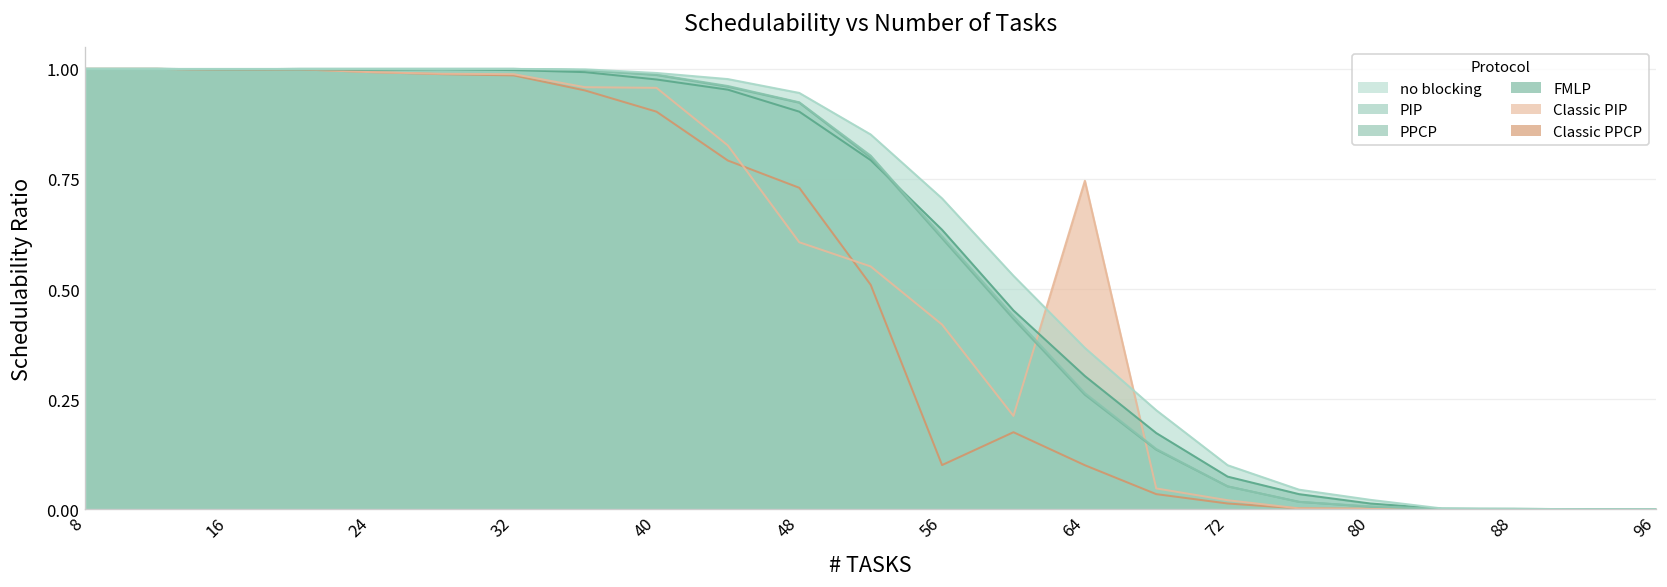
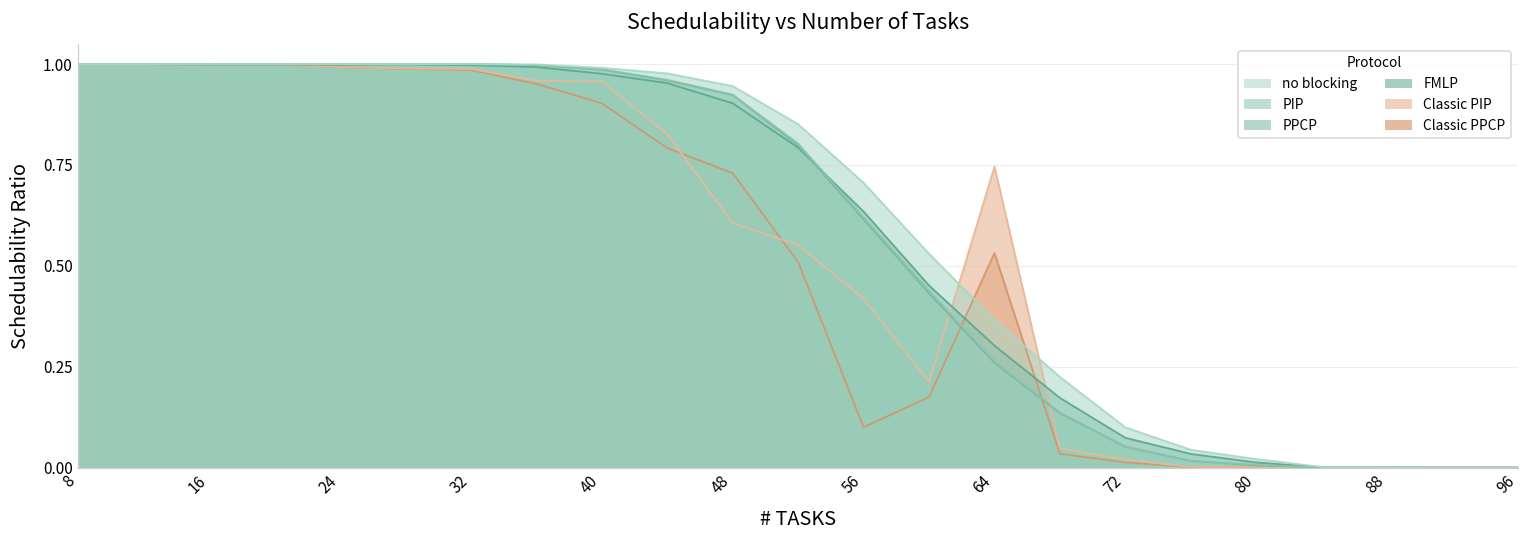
  {
    "Classic PPCP": {
      "40": 0.90,
      "48": 0.73,
      "56": 0.10,
-     "64": 0.10,
+     "64": 0.53,
      "72": 0.01
    },
    "Classic PIP": {
      "40": 0.96,
      "48": 0.61,
      "56": 0.42,
      "64": 0.75,
      "72": 0.02
    }
  }
